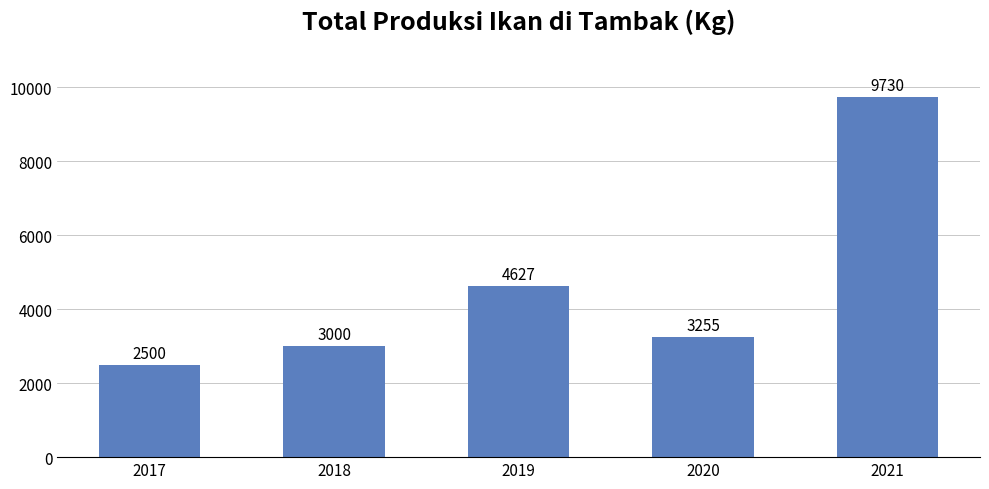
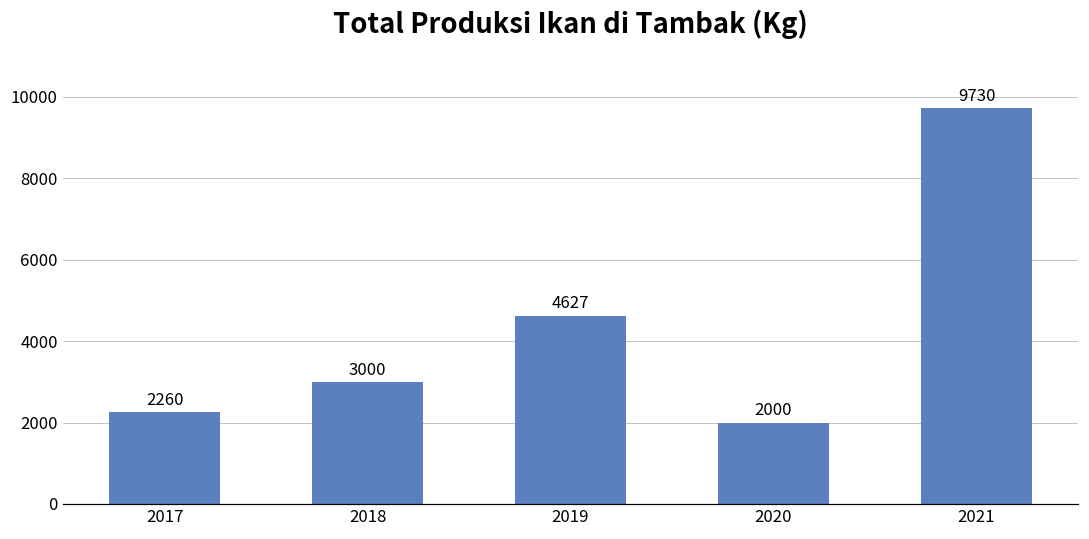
  {
-   "2017": 2500,
+   "2017": 2260,
    "2018": 3000,
    "2019": 4627,
-   "2020": 3255,
+   "2020": 2000,
    "2021": 9730
  }
